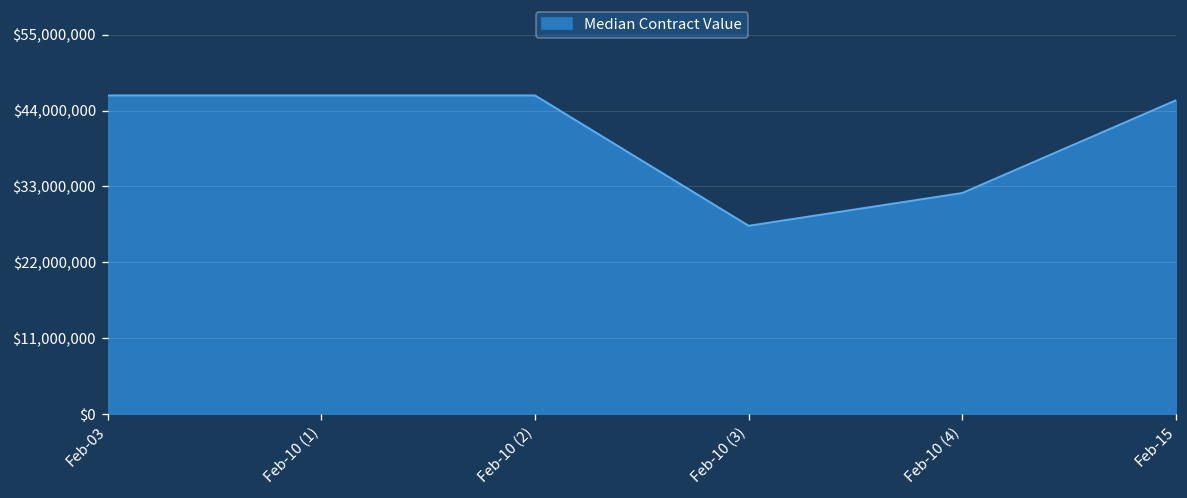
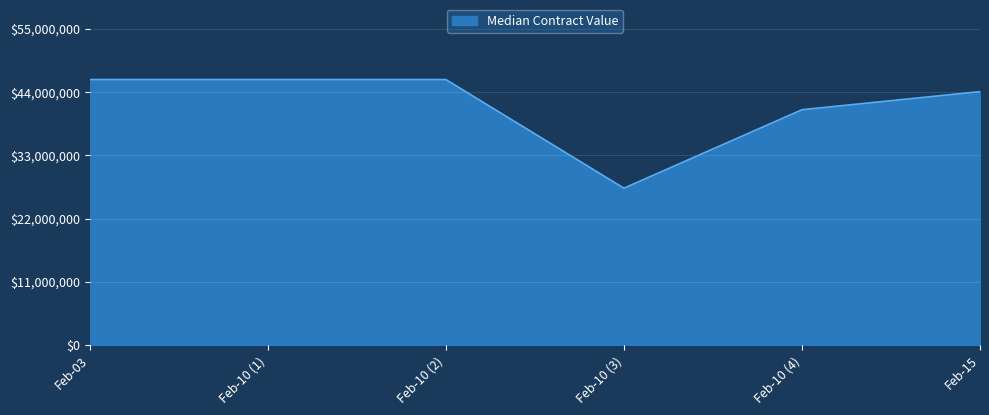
  {
    "Feb-03": "$46,000,000",
    "Feb-10 (1)": "$46,000,000",
    "Feb-10 (2)": "$46,000,000",
    "Feb-10 (3)": "$27,000,000",
-   "Feb-10 (4)": "$32,000,000",
-   "Feb-15": "$45,000,000"
+   "Feb-10 (4)": "$41,000,000",
+   "Feb-15": "$44,000,000"
  }
